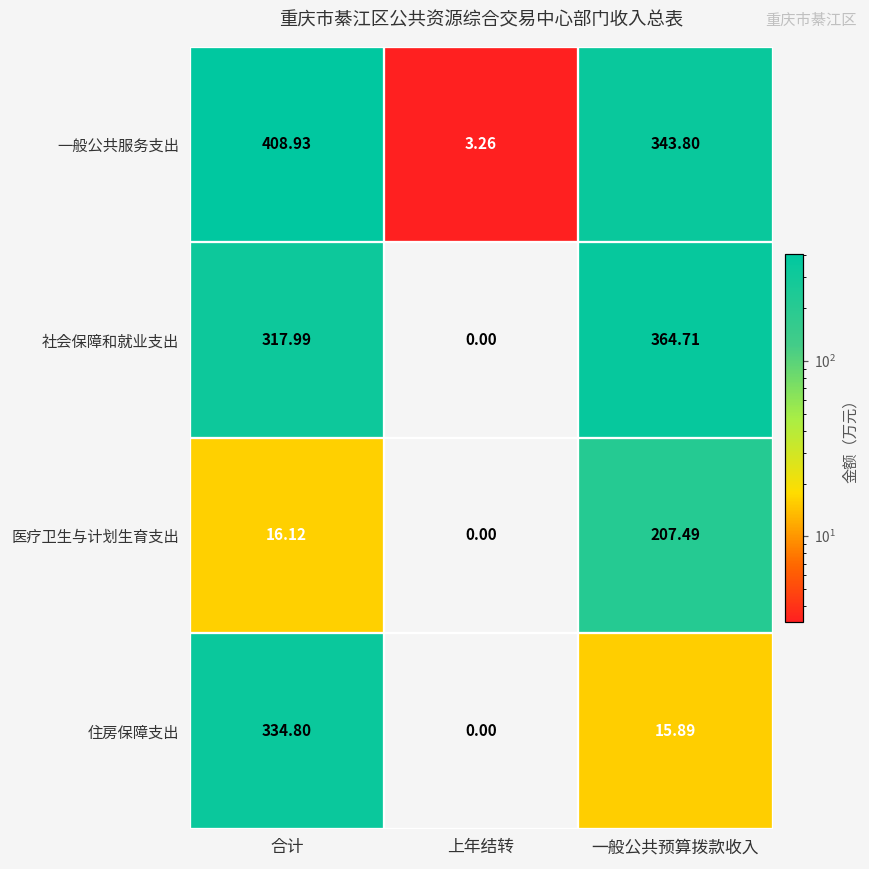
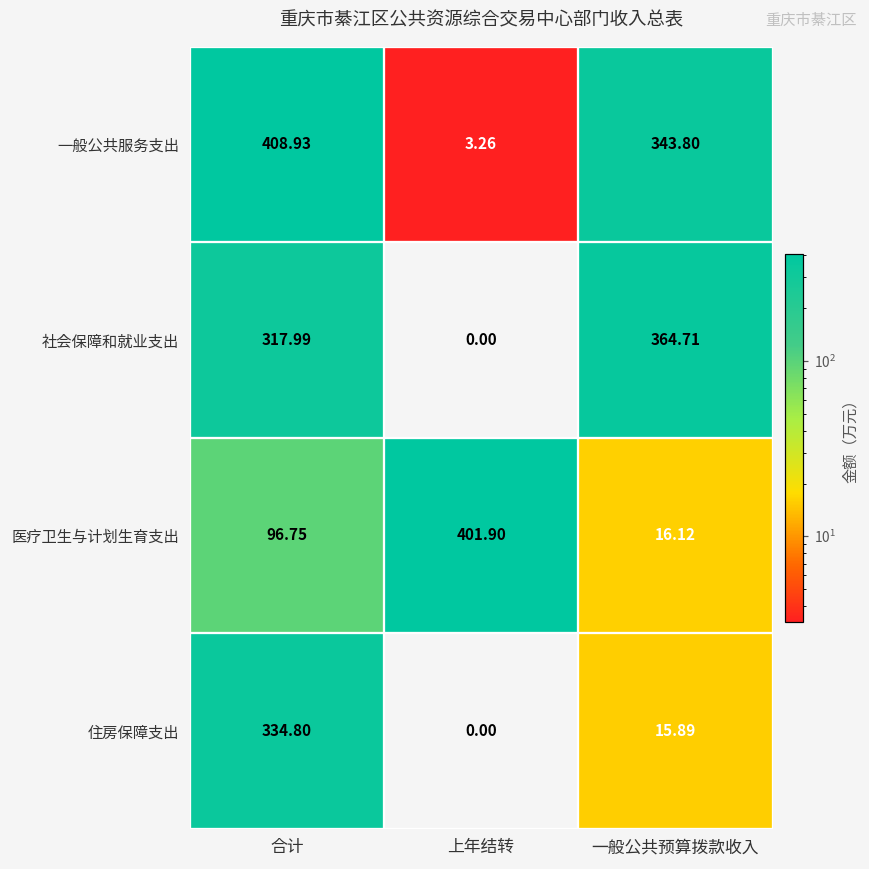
  {
    "一般公共服务支出": {
      "合计": 408.93,
      "上年结转": 3.26,
      "一般公共预算拨款收入": 343.80
    },
    "社会保障和就业支出": {
      "合计": 317.99,
      "上年结转": 0.00,
      "一般公共预算拨款收入": 364.71
    },
    "医疗卫生与计划生育支出": {
-     "合计": 16.12,
-     "上年结转": 0.00,
-     "一般公共预算拨款收入": 207.49
+     "合计": 96.75,
+     "上年结转": 401.90,
+     "一般公共预算拨款收入": 16.12
    },
    "住房保障支出": {
      "合计": 334.80,
      "上年结转": 0.00,
      "一般公共预算拨款收入": 15.89
    }
  }
